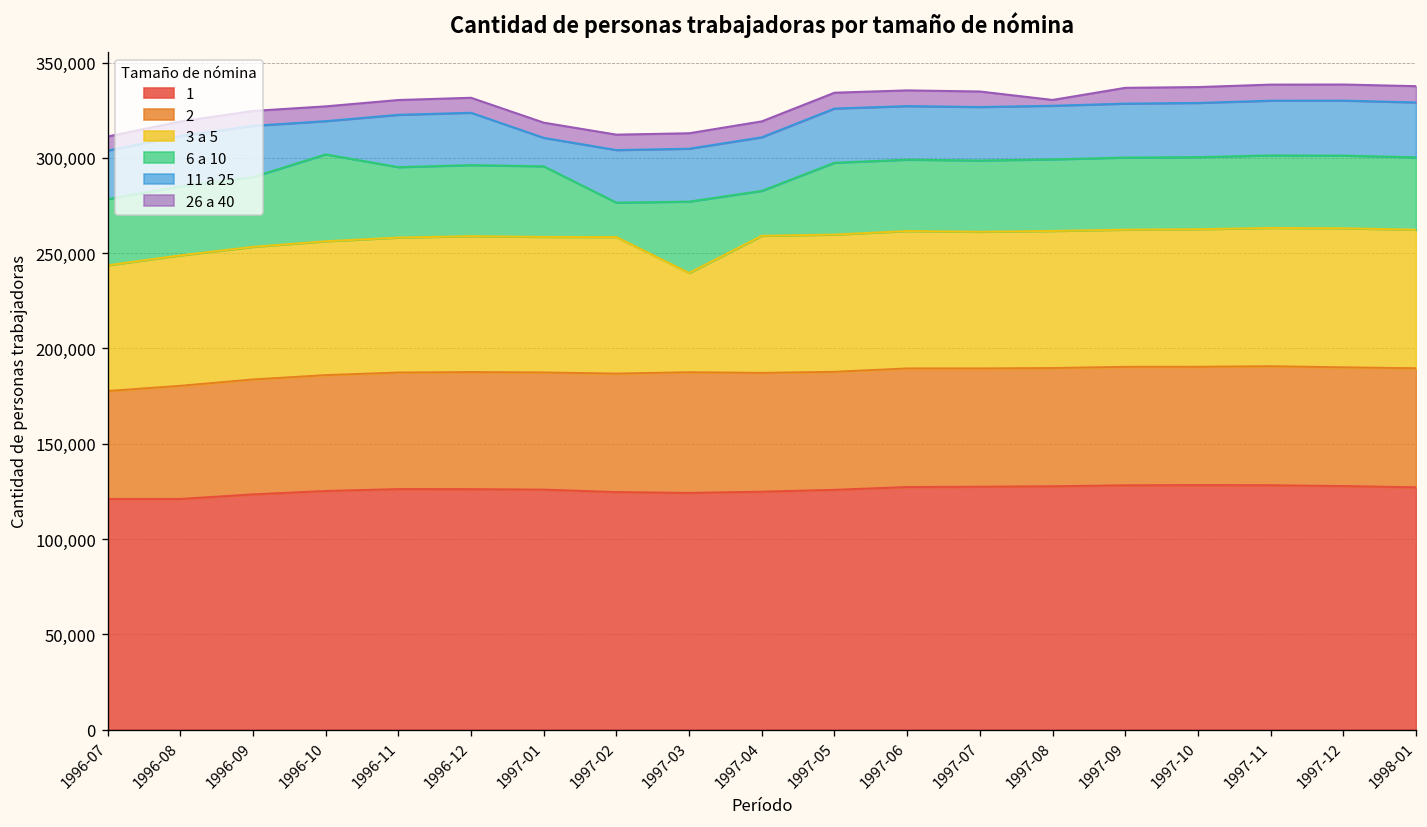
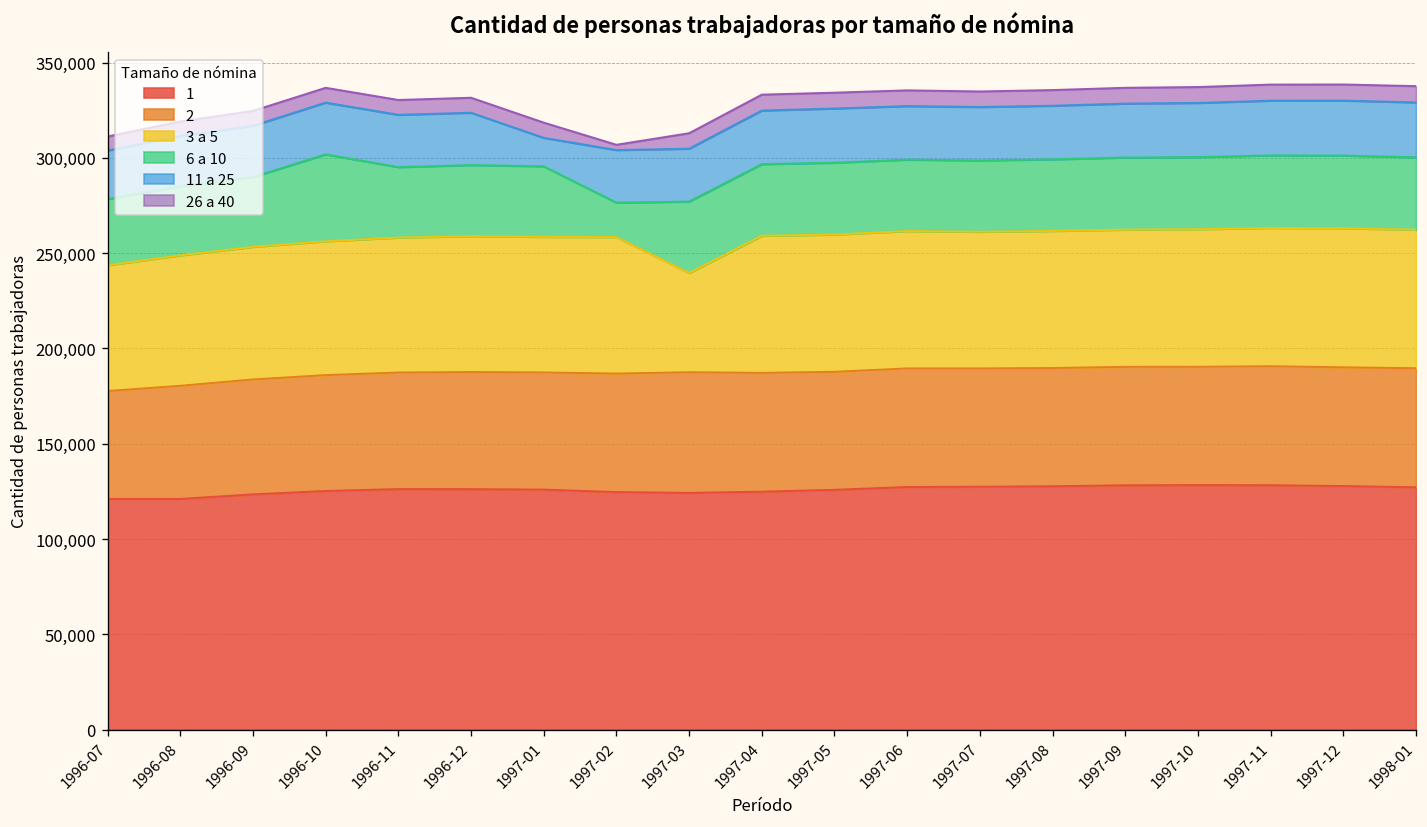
  {
    "3 a 5": {
      "1996-07": "66,000",
      "1996-08": "68,000",
      "1996-09": "70,000",
      "1996-10": "70,000",
      "1996-11": "71,000",
      "1996-12": "71,000",
      "1997-01": "71,000",
      "1997-02": "72,000",
      "1997-03": "52,000",
      "1997-04": "72,000",
      "1997-05": "72,000",
      "1997-06": "72,000",
      "1997-07": "72,000",
      "1997-08": "72,000",
      "1997-09": "72,000",
      "1997-10": "72,000",
      "1997-11": "73,000",
      "1997-12": "73,000",
      "1998-01": "73,000"
    },
    "6 a 10": {
      "1996-07": "35,000",
      "1996-10": "46,000",
      "1996-11": "37,000",
      "1996-12": "37,000",
      "1997-01": "37,000",
      "1997-02": "18,000",
      "1997-03": "37,000",
-     "1997-04": "24,000",
+     "1997-04": "38,000",
      "1997-05": "38,000",
      "1997-06": "37,000",
      "1997-07": "37,000",
      "1997-08": "38,000",
      "1997-09": "38,000",
      "1997-10": "38,000",
      "1997-11": "38,000",
      "1997-12": "38,000",
      "1998-01": "38,000"
    },
    "11 a 25": {
      "1996-07": "26,000",
-     "1996-10": "17,000",
+     "1996-10": "27,000",
      "1996-11": "27,000",
      "1996-12": "27,000",
      "1997-01": "15,000",
      "1997-02": "28,000",
      "1997-03": "28,000",
      "1997-04": "28,000",
      "1997-05": "28,000",
      "1997-06": "28,000",
      "1997-07": "28,000",
      "1997-08": "28,000",
      "1997-09": "28,000",
      "1997-10": "28,000",
      "1997-11": "29,000",
      "1997-12": "29,000",
      "1998-01": "29,000"
    },
    "26 a 40": {
      "1996-07": "7,000",
      "1996-10": "8,000",
      "1996-11": "8,000",
      "1996-12": "8,000",
      "1997-01": "8,000",
-     "1997-02": "8,000",
+     "1997-02": "3,000",
      "1997-03": "8,000",
      "1997-04": "8,000",
      "1997-05": "8,000",
      "1997-06": "8,000",
      "1997-07": "8,000",
-     "1997-08": "3,000",
+     "1997-08": "8,000",
      "1997-09": "8,000",
      "1997-10": "8,000",
      "1997-11": "8,000",
      "1997-12": "8,000",
      "1998-01": "9,000"
    }
  }
